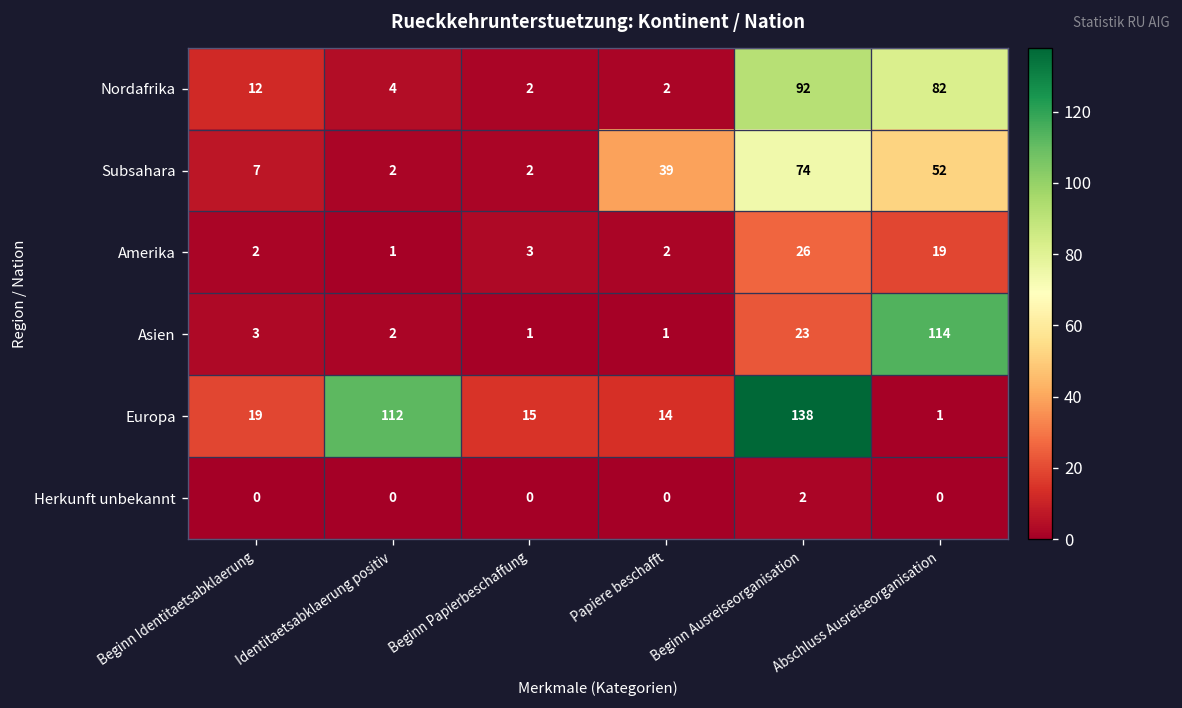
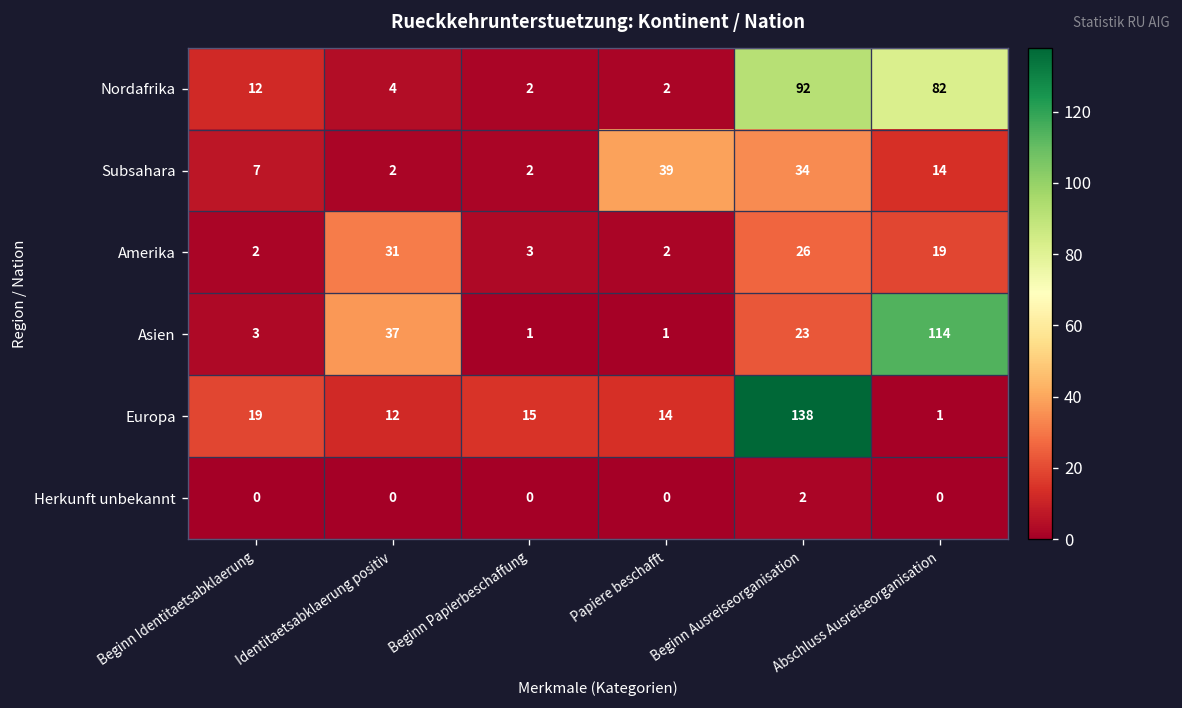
  {
    "Nordafrika": {
      "Beginn Identitaetsabklaerung": 12,
      "Identitaetsabklaerung positiv": 4,
      "Beginn Papierbeschaffung": 2,
      "Papiere beschafft": 2,
      "Beginn Ausreiseorganisation": 92,
      "Abschluss Ausreiseorganisation": 82
    },
    "Subsahara": {
      "Beginn Identitaetsabklaerung": 7,
      "Identitaetsabklaerung positiv": 2,
      "Beginn Papierbeschaffung": 2,
      "Papiere beschafft": 39,
-     "Beginn Ausreiseorganisation": 74,
-     "Abschluss Ausreiseorganisation": 52
+     "Beginn Ausreiseorganisation": 34,
+     "Abschluss Ausreiseorganisation": 14
    },
    "Amerika": {
      "Beginn Identitaetsabklaerung": 2,
-     "Identitaetsabklaerung positiv": 1,
+     "Identitaetsabklaerung positiv": 31,
      "Beginn Papierbeschaffung": 3,
      "Papiere beschafft": 2,
      "Beginn Ausreiseorganisation": 26,
      "Abschluss Ausreiseorganisation": 19
    },
    "Asien": {
      "Beginn Identitaetsabklaerung": 3,
-     "Identitaetsabklaerung positiv": 2,
+     "Identitaetsabklaerung positiv": 37,
      "Beginn Papierbeschaffung": 1,
      "Papiere beschafft": 1,
      "Beginn Ausreiseorganisation": 23,
      "Abschluss Ausreiseorganisation": 114
    },
    "Europa": {
      "Beginn Identitaetsabklaerung": 19,
-     "Identitaetsabklaerung positiv": 112,
+     "Identitaetsabklaerung positiv": 12,
      "Beginn Papierbeschaffung": 15,
      "Papiere beschafft": 14,
      "Beginn Ausreiseorganisation": 138,
      "Abschluss Ausreiseorganisation": 1
    },
    "Herkunft unbekannt": {
      "Beginn Identitaetsabklaerung": 0,
      "Identitaetsabklaerung positiv": 0,
      "Beginn Papierbeschaffung": 0,
      "Papiere beschafft": 0,
      "Beginn Ausreiseorganisation": 2,
      "Abschluss Ausreiseorganisation": 0
    }
  }
